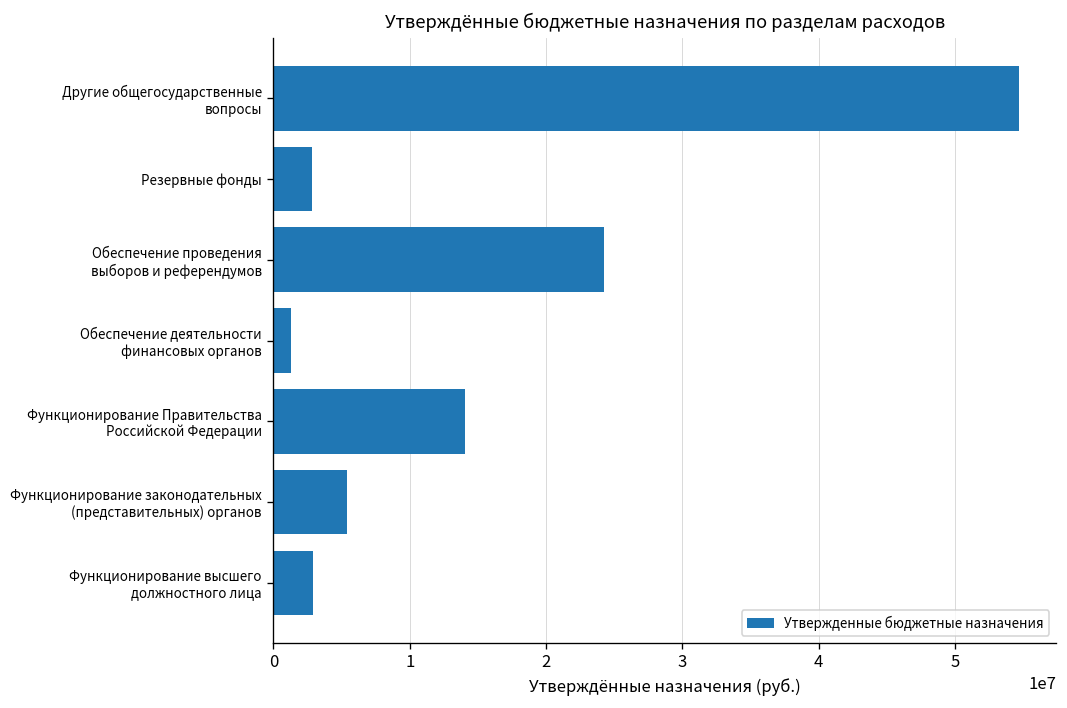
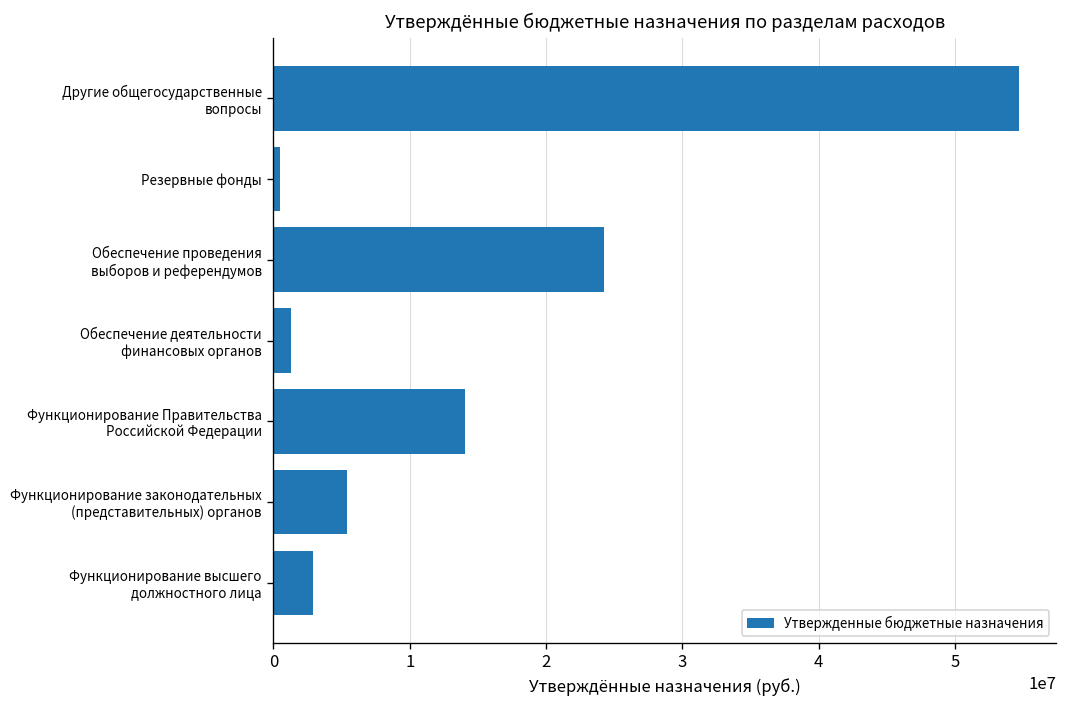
  {
    "Другие общегосударственные вопросы": 54700000,
-   "Резервные фонды": 2800000,
+   "Резервные фонды": 500000,
    "Обеспечение проведения выборов и референдумов": 24300000,
    "Обеспечение деятельности финансовых органов": 1300000,
    "Функционирование Правительства Российской Федерации": 14100000,
    "Функционирование законодательных (представительных) органов": 5400000,
    "Функционирование высшего должностного лица": 2900000
  }
